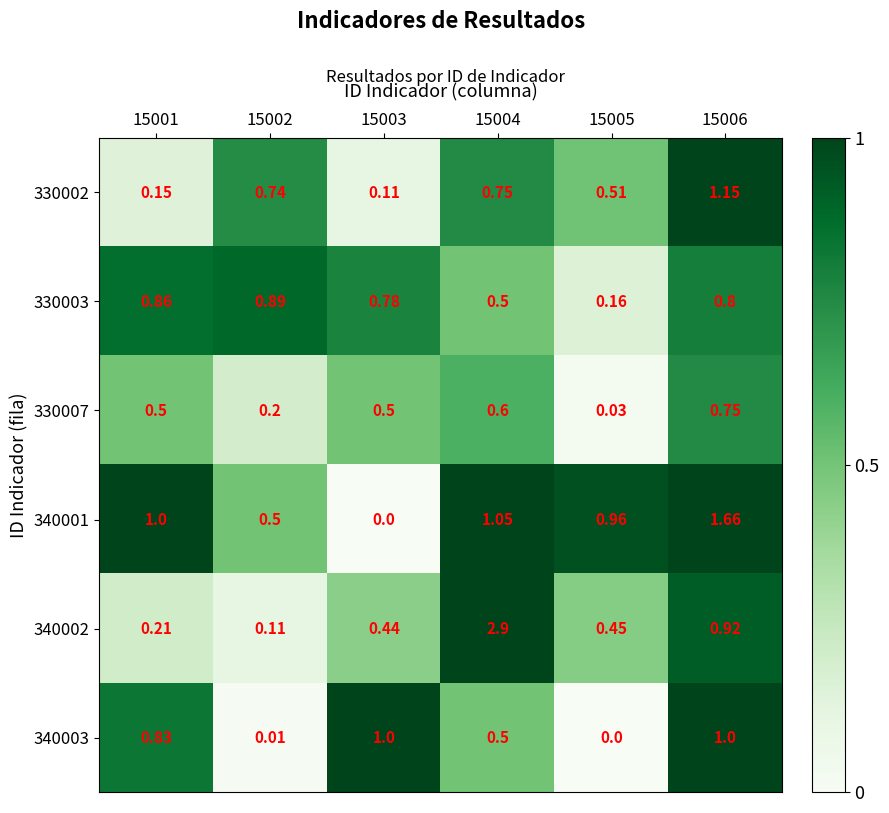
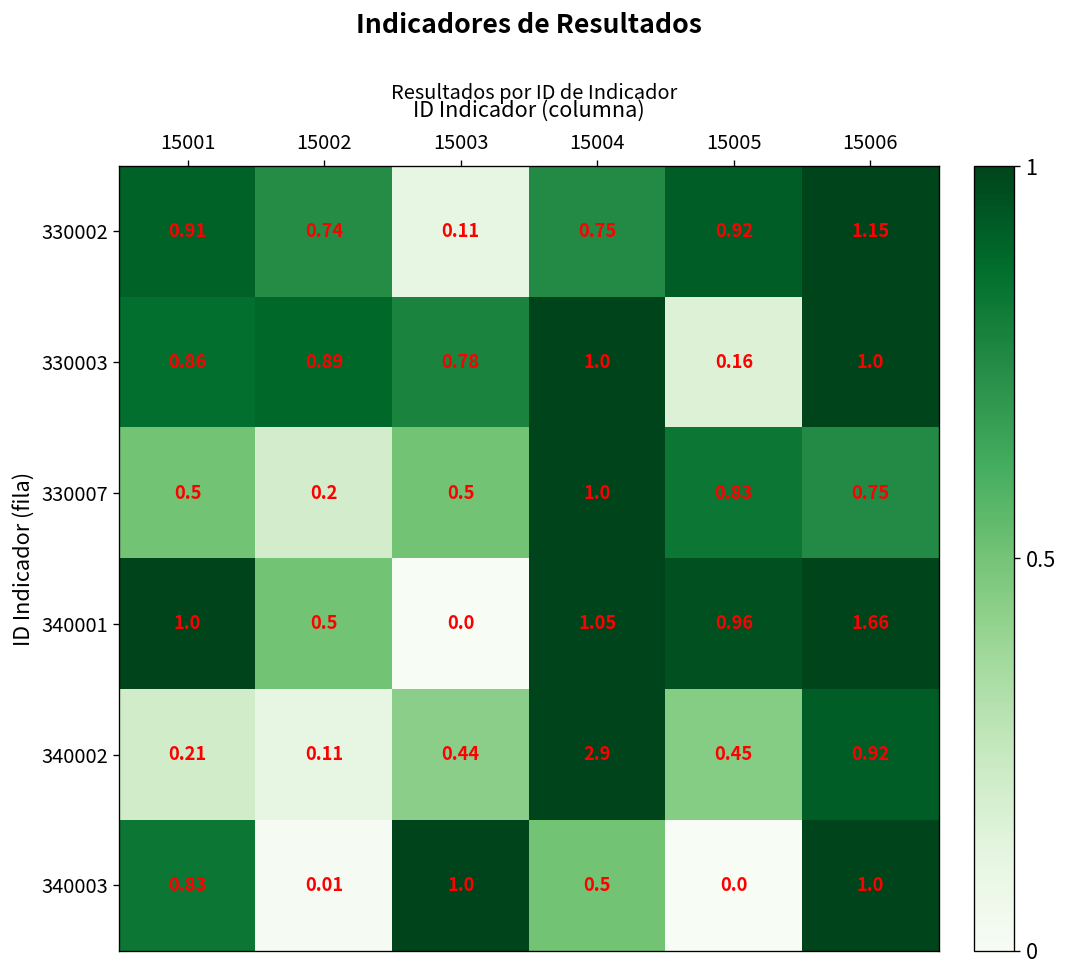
  {
    "330002": {
-     "15001": 0.15,
+     "15001": 0.91,
      "15002": 0.74,
      "15003": 0.11,
      "15004": 0.75,
-     "15005": 0.51,
+     "15005": 0.92,
      "15006": 1.15
    },
    "330003": {
      "15001": 0.86,
      "15002": 0.89,
      "15003": 0.78,
-     "15004": 0.5,
+     "15004": 1.0,
      "15005": 0.16,
-     "15006": 0.8
+     "15006": 1.0
    },
    "330007": {
      "15001": 0.5,
      "15002": 0.2,
      "15003": 0.5,
-     "15004": 0.6,
-     "15005": 0.03,
+     "15004": 1.0,
+     "15005": 0.83,
      "15006": 0.75
    },
    "340001": {
      "15001": 1.0,
      "15002": 0.5,
      "15003": 0.0,
      "15004": 1.05,
      "15005": 0.96,
      "15006": 1.66
    },
    "340002": {
      "15001": 0.21,
      "15002": 0.11,
      "15003": 0.44,
      "15004": 2.9,
      "15005": 0.45,
      "15006": 0.92
    },
    "340003": {
      "15001": 0.83,
      "15002": 0.01,
      "15003": 1.0,
      "15004": 0.5,
      "15005": 0.0,
      "15006": 1.0
    }
  }
